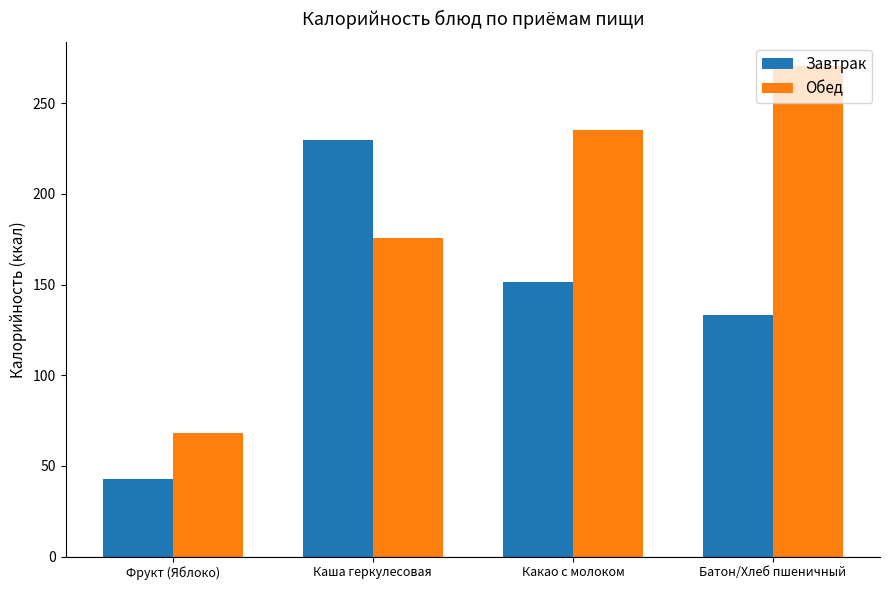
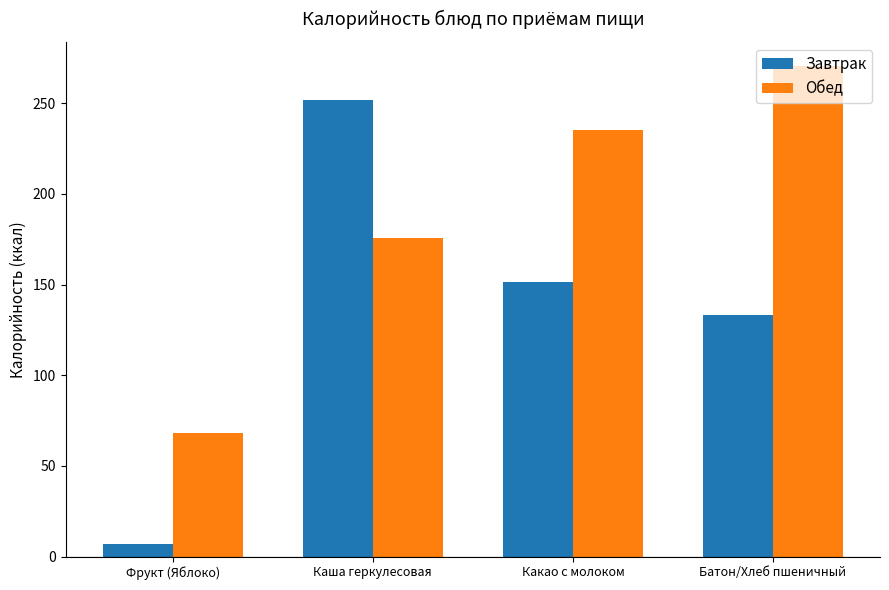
  {
    "Завтрак": {
-     "Фрукт (Яблоко)": 43,
-     "Каша геркулесовая": 230,
+     "Фрукт (Яблоко)": 7,
+     "Каша геркулесовая": 252,
      "Какао с молоком": 152,
      "Батон/Хлеб пшеничный": 133
    },
    "Обед": {
      "Фрукт (Яблоко)": 68,
      "Каша геркулесовая": 176,
      "Какао с молоком": 235
    }
  }
